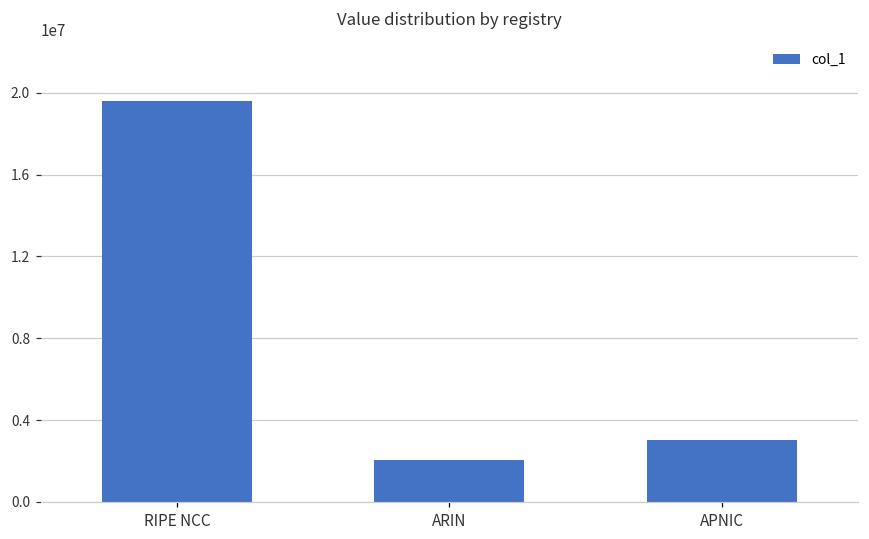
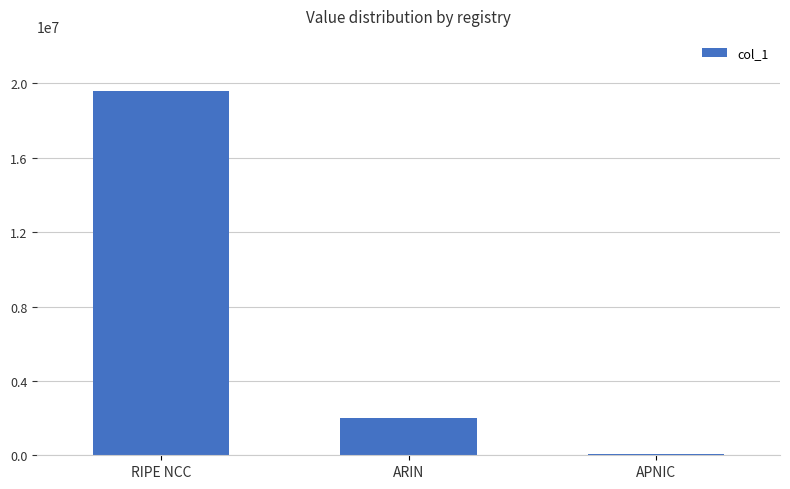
  {
    "RIPE NCC": 19600000,
    "ARIN": 2000000,
-   "APNIC": 3000000
+   "APNIC": 100000
  }
